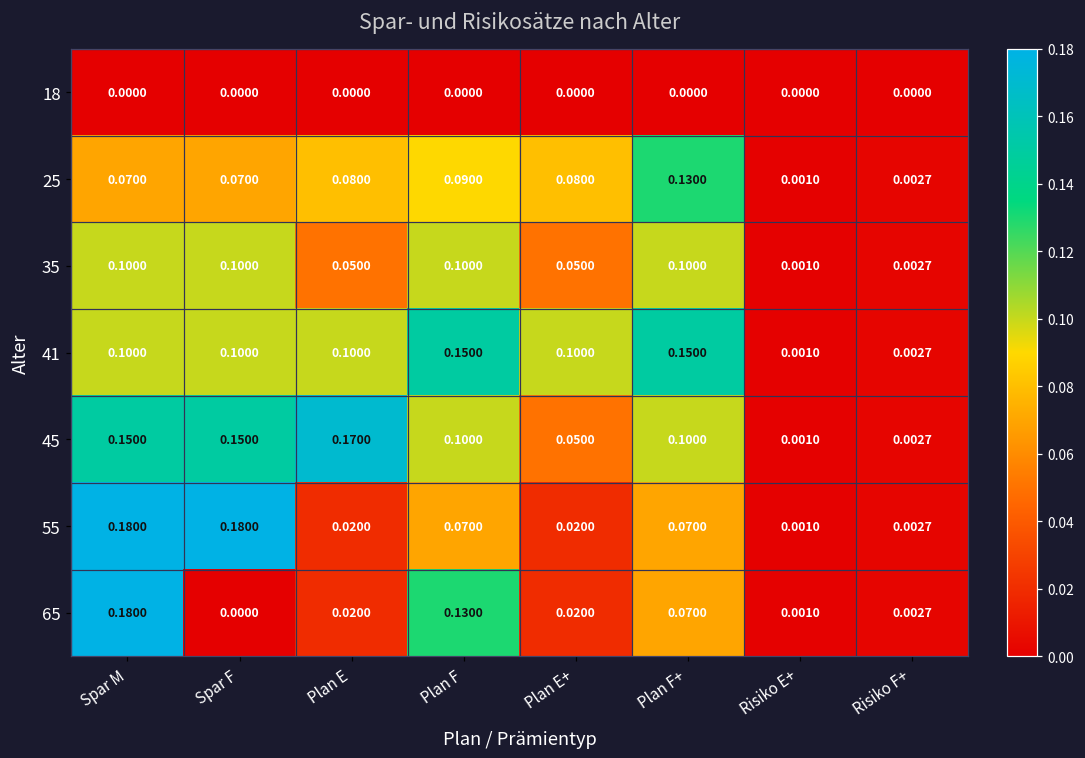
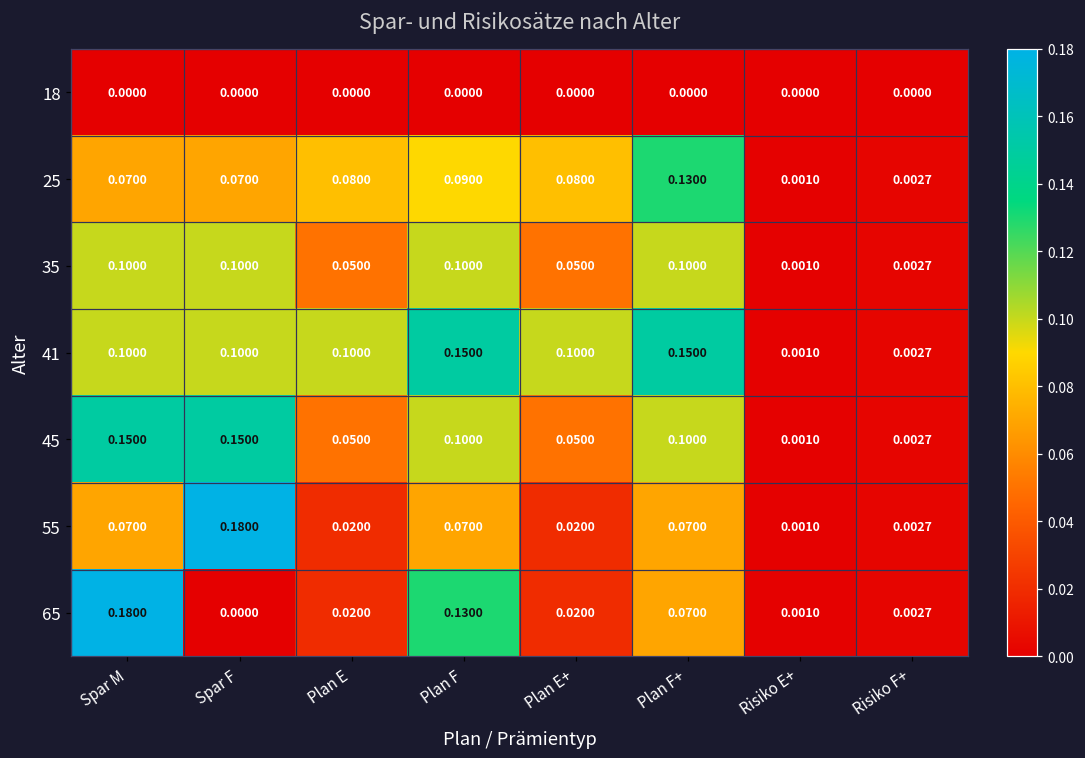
  {
    "18": {
      "Spar M": 0.0000,
      "Spar F": 0.0000,
      "Plan E": 0.0000,
      "Plan F": 0.0000,
      "Plan E+": 0.0000,
      "Plan F+": 0.0000,
      "Risiko E+": 0.0000,
      "Risiko F+": 0.0000
    },
    "25": {
      "Spar M": 0.0700,
      "Spar F": 0.0700,
      "Plan E": 0.0800,
      "Plan F": 0.0900,
      "Plan E+": 0.0800,
      "Plan F+": 0.1300,
      "Risiko E+": 0.0010,
      "Risiko F+": 0.0027
    },
    "35": {
      "Spar M": 0.1000,
      "Spar F": 0.1000,
      "Plan E": 0.0500,
      "Plan F": 0.1000,
      "Plan E+": 0.0500,
      "Plan F+": 0.1000,
      "Risiko E+": 0.0010,
      "Risiko F+": 0.0027
    },
    "41": {
      "Spar M": 0.1000,
      "Spar F": 0.1000,
      "Plan E": 0.1000,
      "Plan F": 0.1500,
      "Plan E+": 0.1000,
      "Plan F+": 0.1500,
      "Risiko E+": 0.0010,
      "Risiko F+": 0.0027
    },
    "45": {
      "Spar M": 0.1500,
      "Spar F": 0.1500,
-     "Plan E": 0.1700,
+     "Plan E": 0.0500,
      "Plan F": 0.1000,
      "Plan E+": 0.0500,
      "Plan F+": 0.1000,
      "Risiko E+": 0.0010,
      "Risiko F+": 0.0027
    },
    "55": {
-     "Spar M": 0.1800,
+     "Spar M": 0.0700,
      "Spar F": 0.1800,
      "Plan E": 0.0200,
      "Plan F": 0.0700,
      "Plan E+": 0.0200,
      "Plan F+": 0.0700,
      "Risiko E+": 0.0010,
      "Risiko F+": 0.0027
    },
    "65": {
      "Spar M": 0.1800,
      "Spar F": 0.0000,
      "Plan E": 0.0200,
      "Plan F": 0.1300,
      "Plan E+": 0.0200,
      "Plan F+": 0.0700,
      "Risiko E+": 0.0010,
      "Risiko F+": 0.0027
    }
  }
